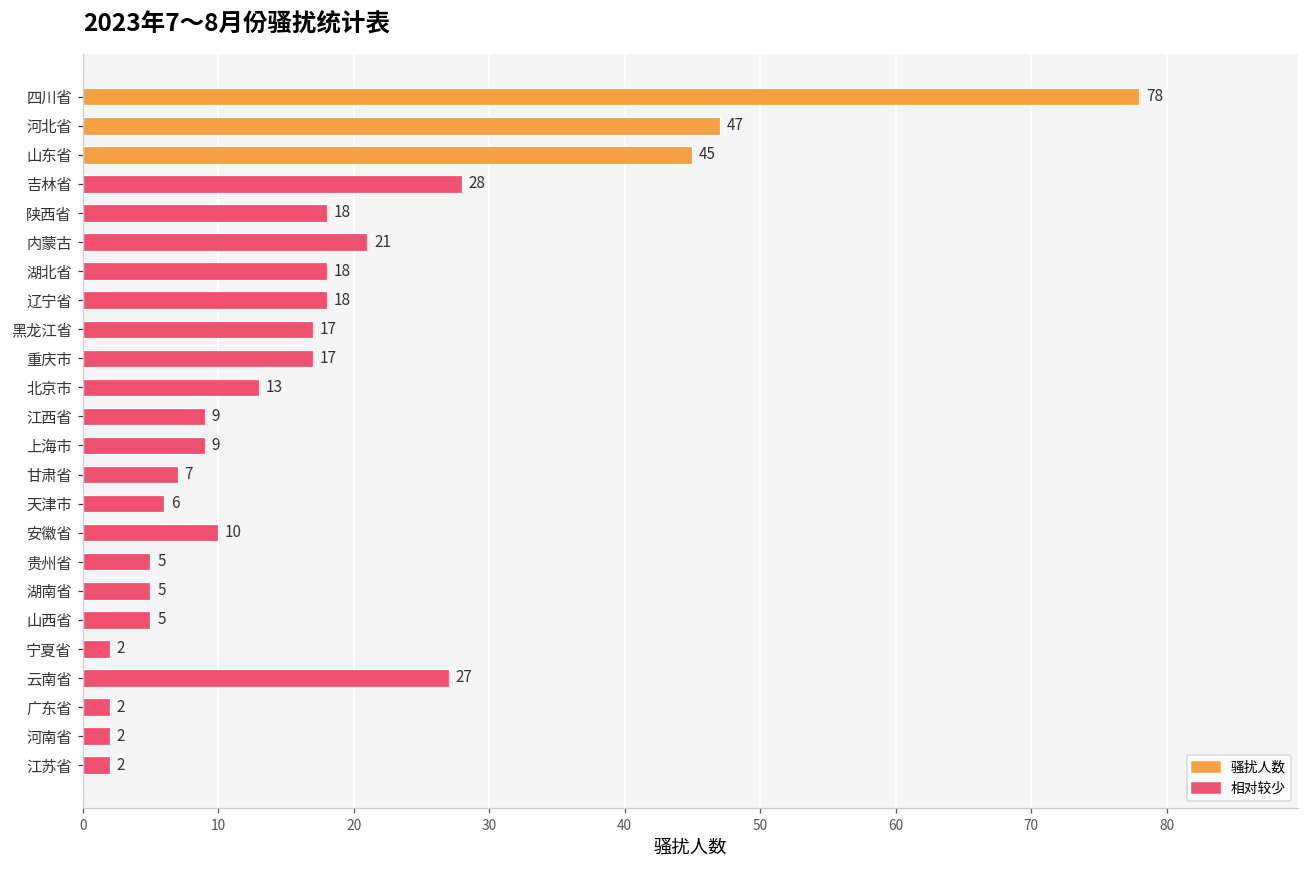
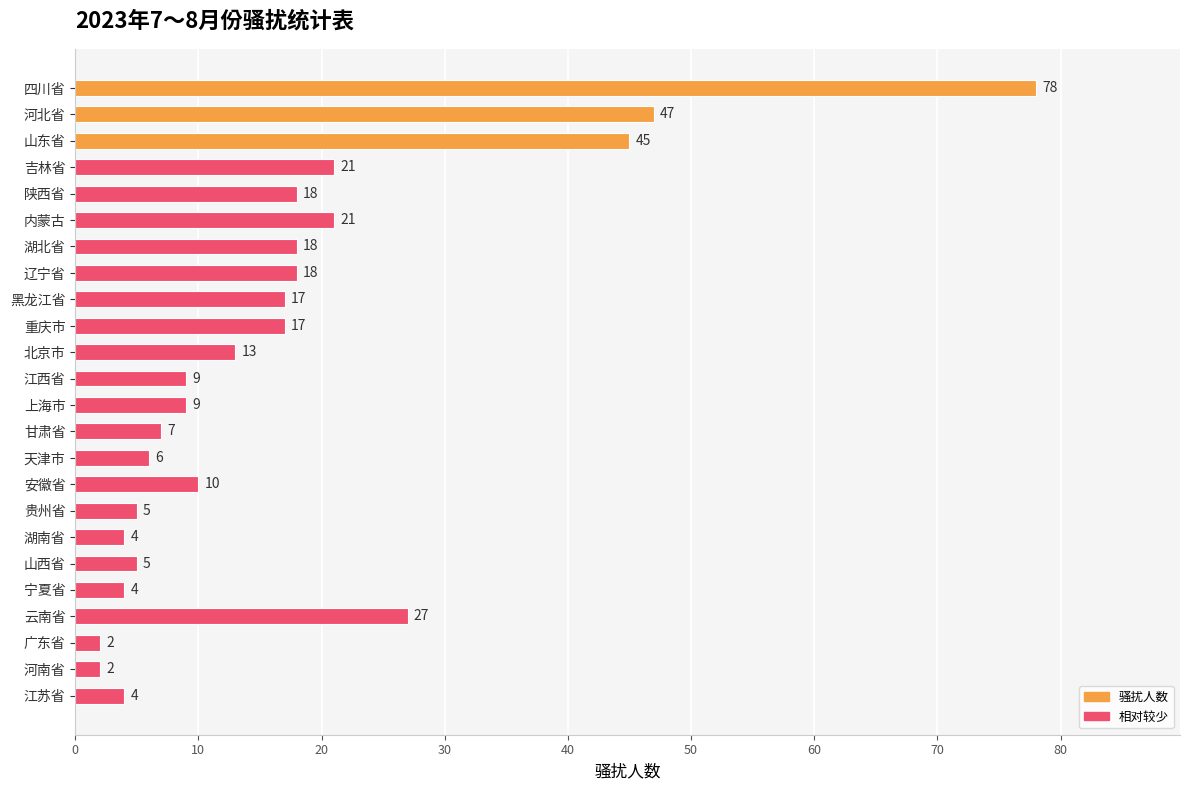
  {
    "四川省": 78,
    "河北省": 47,
    "山东省": 45,
-   "吉林省": 28,
+   "吉林省": 21,
    "陕西省": 18,
    "内蒙古": 21,
    "湖北省": 18,
    "辽宁省": 18,
    "黑龙江省": 17,
    "重庆市": 17,
    "北京市": 13,
    "江西省": 9,
    "上海市": 9,
    "甘肃省": 7,
    "天津市": 6,
    "安徽省": 10,
    "贵州省": 5,
-   "湖南省": 5,
+   "湖南省": 4,
    "山西省": 5,
-   "宁夏省": 2,
+   "宁夏省": 4,
    "云南省": 27,
    "广东省": 2,
    "河南省": 2,
-   "江苏省": 2
+   "江苏省": 4
  }
